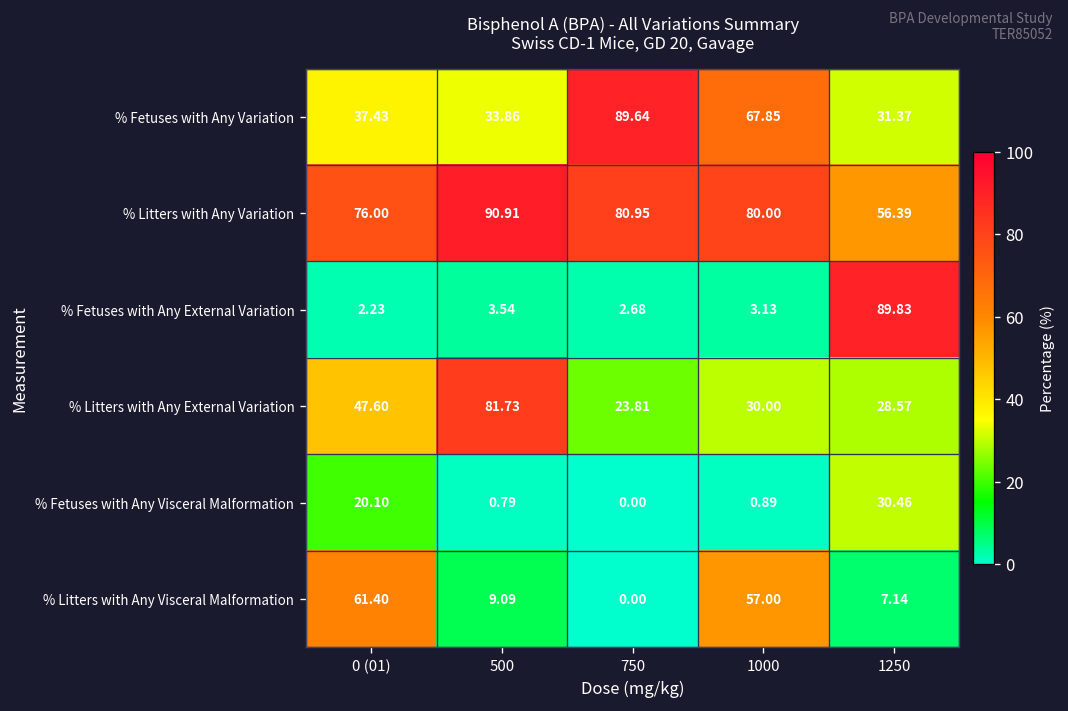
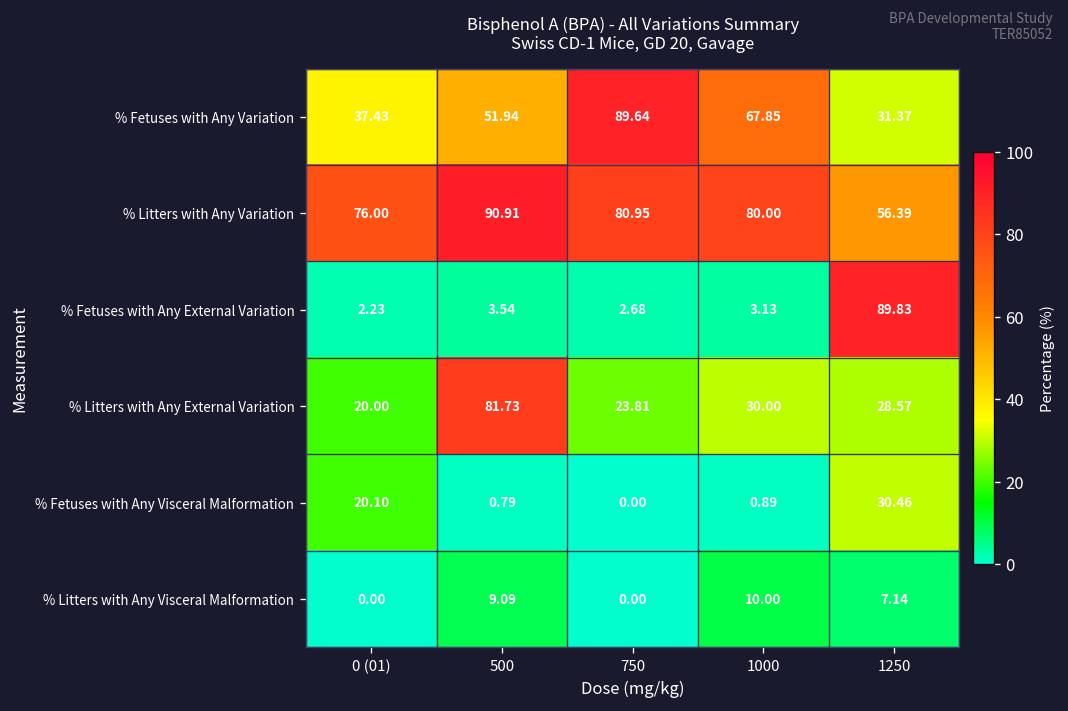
  {
    "% Fetuses with Any Variation": {
      "0 (01)": 37.43,
-     "500": 33.86,
+     "500": 51.94,
      "750": 89.64,
      "1000": 67.85,
      "1250": 31.37
    },
    "% Litters with Any Variation": {
      "0 (01)": 76.00,
      "500": 90.91,
      "750": 80.95,
      "1000": 80.00,
      "1250": 56.39
    },
    "% Fetuses with Any External Variation": {
      "0 (01)": 2.23,
      "500": 3.54,
      "750": 2.68,
      "1000": 3.13,
      "1250": 89.83
    },
    "% Litters with Any External Variation": {
-     "0 (01)": 47.60,
+     "0 (01)": 20.00,
      "500": 81.73,
      "750": 23.81,
      "1000": 30.00,
      "1250": 28.57
    },
    "% Fetuses with Any Visceral Malformation": {
      "0 (01)": 20.10,
      "500": 0.79,
      "750": 0.00,
      "1000": 0.89,
      "1250": 30.46
    },
    "% Litters with Any Visceral Malformation": {
-     "0 (01)": 61.40,
+     "0 (01)": 0.00,
      "500": 9.09,
      "750": 0.00,
-     "1000": 57.00,
+     "1000": 10.00,
      "1250": 7.14
    }
  }
